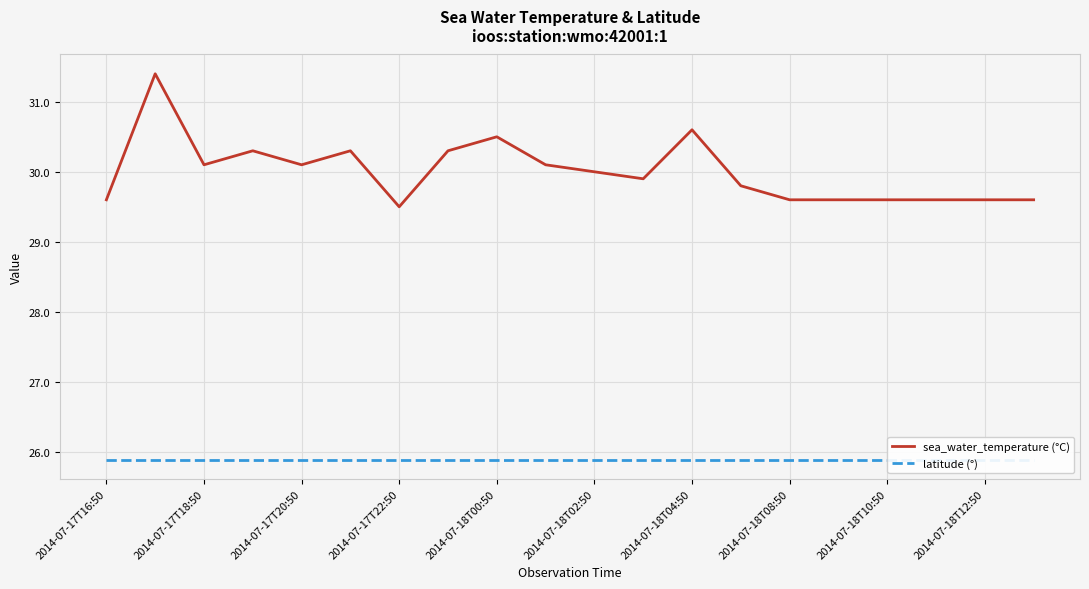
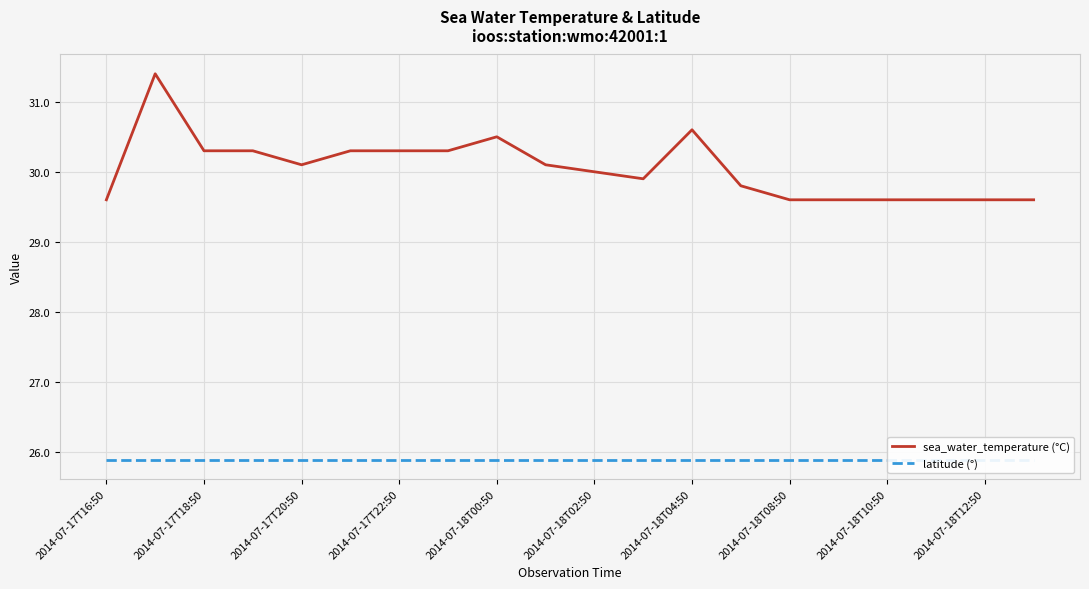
  {
    "sea_water_temperature (°C)": {
      "2014-07-17T16:50": 29.6,
-     "2014-07-17T18:50": 30.1,
+     "2014-07-17T18:50": 30.3,
      "2014-07-17T20:50": 30.1,
-     "2014-07-17T22:50": 29.5,
+     "2014-07-17T22:50": 30.3,
      "2014-07-18T00:50": 30.5,
      "2014-07-18T02:50": 30.0,
      "2014-07-18T04:50": 30.6,
      "2014-07-18T08:50": 29.6,
      "2014-07-18T10:50": 29.6,
      "2014-07-18T12:50": 29.6
    },
    "latitude (°)": {
      "2014-07-17T16:50": 25.9,
      "2014-07-17T18:50": 25.9,
      "2014-07-17T20:50": 25.9,
      "2014-07-17T22:50": 25.9,
      "2014-07-18T00:50": 25.9,
      "2014-07-18T02:50": 25.9,
      "2014-07-18T04:50": 25.9,
      "2014-07-18T08:50": 25.9,
      "2014-07-18T10:50": 25.9
    }
  }
